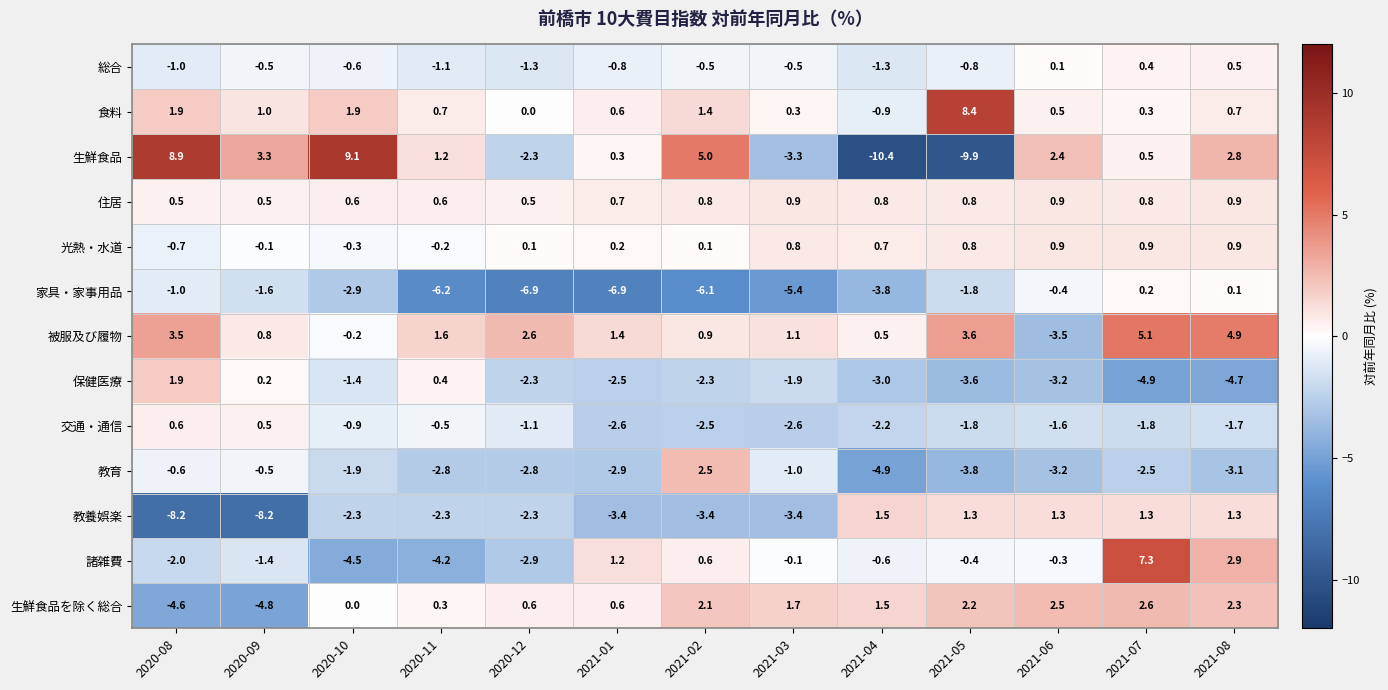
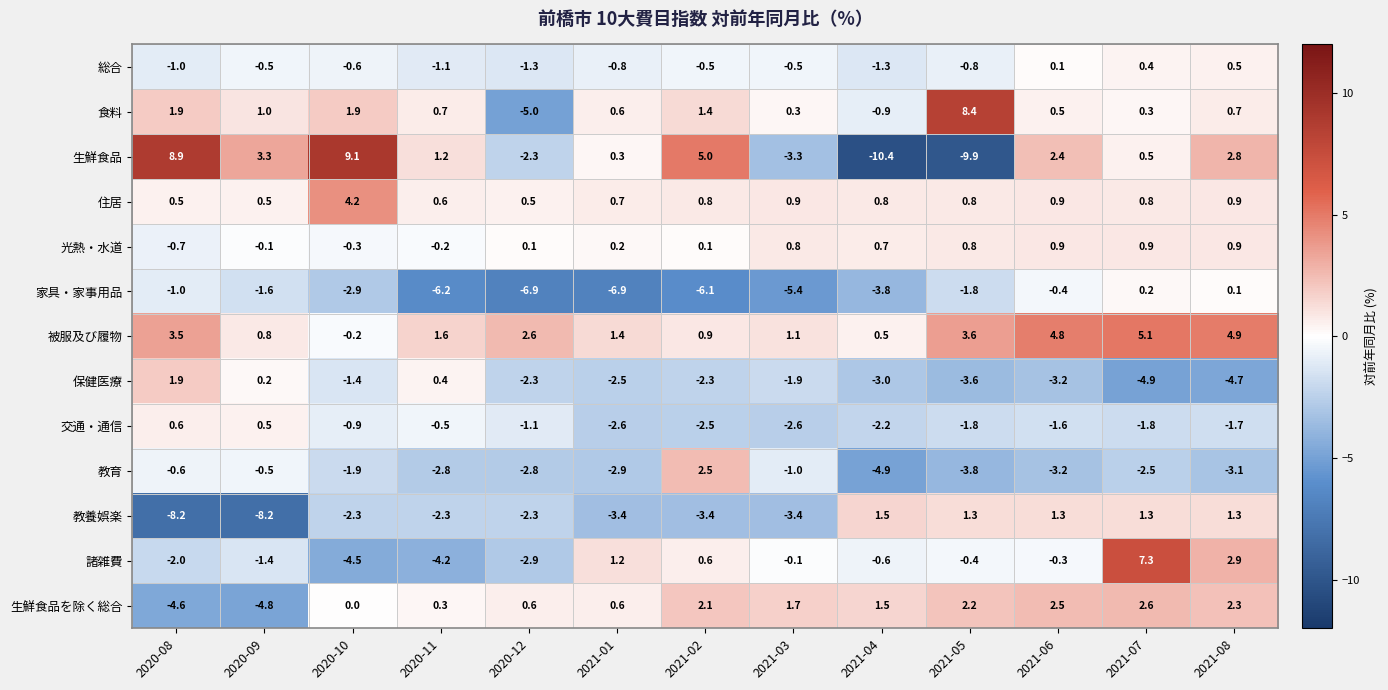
  {
    "総合": {
      "2020-08": -1.0,
      "2020-09": -0.5,
      "2020-10": -0.6,
      "2020-11": -1.1,
      "2020-12": -1.3,
      "2021-01": -0.8,
      "2021-02": -0.5,
      "2021-03": -0.5,
      "2021-04": -1.3,
      "2021-05": -0.8,
      "2021-06": 0.1,
      "2021-07": 0.4,
      "2021-08": 0.5
    },
    "食料": {
      "2020-08": 1.9,
      "2020-09": 1.0,
      "2020-10": 1.9,
      "2020-11": 0.7,
-     "2020-12": 0.0,
+     "2020-12": -5.0,
      "2021-01": 0.6,
      "2021-02": 1.4,
      "2021-03": 0.3,
      "2021-04": -0.9,
      "2021-05": 8.4,
      "2021-06": 0.5,
      "2021-07": 0.3,
      "2021-08": 0.7
    },
    "生鮮食品": {
      "2020-08": 8.9,
      "2020-09": 3.3,
      "2020-10": 9.1,
      "2020-11": 1.2,
      "2020-12": -2.3,
      "2021-01": 0.3,
      "2021-02": 5.0,
      "2021-03": -3.3,
      "2021-04": -10.4,
      "2021-05": -9.9,
      "2021-06": 2.4,
      "2021-07": 0.5,
      "2021-08": 2.8
    },
    "住居": {
      "2020-08": 0.5,
      "2020-09": 0.5,
-     "2020-10": 0.6,
+     "2020-10": 4.2,
      "2020-11": 0.6,
      "2020-12": 0.5,
      "2021-01": 0.7,
      "2021-02": 0.8,
      "2021-03": 0.9,
      "2021-04": 0.8,
      "2021-05": 0.8,
      "2021-06": 0.9,
      "2021-07": 0.8,
      "2021-08": 0.9
    },
    "光熱・水道": {
      "2020-08": -0.7,
      "2020-09": -0.1,
      "2020-10": -0.3,
      "2020-11": -0.2,
      "2020-12": 0.1,
      "2021-01": 0.2,
      "2021-02": 0.1,
      "2021-03": 0.8,
      "2021-04": 0.7,
      "2021-05": 0.8,
      "2021-06": 0.9,
      "2021-07": 0.9,
      "2021-08": 0.9
    },
    "家具・家事用品": {
      "2020-08": -1.0,
      "2020-09": -1.6,
      "2020-10": -2.9,
      "2020-11": -6.2,
      "2020-12": -6.9,
      "2021-01": -6.9,
      "2021-02": -6.1,
      "2021-03": -5.4,
      "2021-04": -3.8,
      "2021-05": -1.8,
      "2021-06": -0.4,
      "2021-07": 0.2,
      "2021-08": 0.1
    },
    "被服及び履物": {
      "2020-08": 3.5,
      "2020-09": 0.8,
      "2020-10": -0.2,
      "2020-11": 1.6,
      "2020-12": 2.6,
      "2021-01": 1.4,
      "2021-02": 0.9,
      "2021-03": 1.1,
      "2021-04": 0.5,
      "2021-05": 3.6,
-     "2021-06": -3.5,
+     "2021-06": 4.8,
      "2021-07": 5.1,
      "2021-08": 4.9
    },
    "保健医療": {
      "2020-08": 1.9,
      "2020-09": 0.2,
      "2020-10": -1.4,
      "2020-11": 0.4,
      "2020-12": -2.3,
      "2021-01": -2.5,
      "2021-02": -2.3,
      "2021-03": -1.9,
      "2021-04": -3.0,
      "2021-05": -3.6,
      "2021-06": -3.2,
      "2021-07": -4.9,
      "2021-08": -4.7
    },
    "交通・通信": {
      "2020-08": 0.6,
      "2020-09": 0.5,
      "2020-10": -0.9,
      "2020-11": -0.5,
      "2020-12": -1.1,
      "2021-01": -2.6,
      "2021-02": -2.5,
      "2021-03": -2.6,
      "2021-04": -2.2,
      "2021-05": -1.8,
      "2021-06": -1.6,
      "2021-07": -1.8,
      "2021-08": -1.7
    },
    "教育": {
      "2020-08": -0.6,
      "2020-09": -0.5,
      "2020-10": -1.9,
      "2020-11": -2.8,
      "2020-12": -2.8,
      "2021-01": -2.9,
      "2021-02": 2.5,
      "2021-03": -1.0,
      "2021-04": -4.9,
      "2021-05": -3.8,
      "2021-06": -3.2,
      "2021-07": -2.5,
      "2021-08": -3.1
    },
    "教養娯楽": {
      "2020-08": -8.2,
      "2020-09": -8.2,
      "2020-10": -2.3,
      "2020-11": -2.3,
      "2020-12": -2.3,
      "2021-01": -3.4,
      "2021-02": -3.4,
      "2021-03": -3.4,
      "2021-04": 1.5,
      "2021-05": 1.3,
      "2021-06": 1.3,
      "2021-07": 1.3,
      "2021-08": 1.3
    },
    "諸雑費": {
      "2020-08": -2.0,
      "2020-09": -1.4,
      "2020-10": -4.5,
      "2020-11": -4.2,
      "2020-12": -2.9,
      "2021-01": 1.2,
      "2021-02": 0.6,
      "2021-03": -0.1,
      "2021-04": -0.6,
      "2021-05": -0.4,
      "2021-06": -0.3,
      "2021-07": 7.3,
      "2021-08": 2.9
    },
    "生鮮食品を除く総合": {
      "2020-08": -4.6,
      "2020-09": -4.8,
      "2020-10": 0.0,
      "2020-11": 0.3,
      "2020-12": 0.6,
      "2021-01": 0.6,
      "2021-02": 2.1,
      "2021-03": 1.7,
      "2021-04": 1.5,
      "2021-05": 2.2,
      "2021-06": 2.5,
      "2021-07": 2.6,
      "2021-08": 2.3
    }
  }
